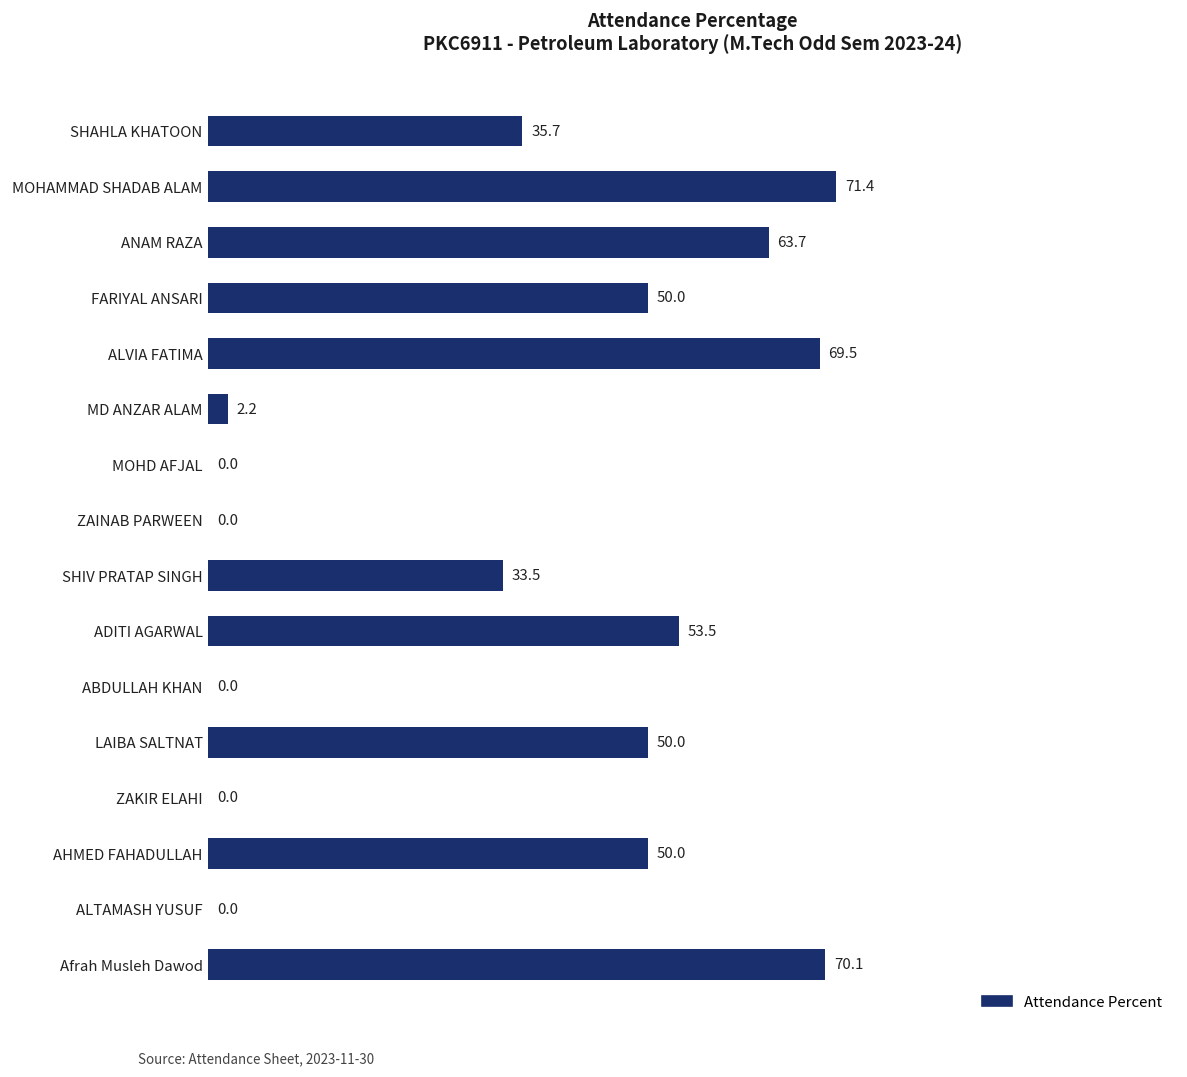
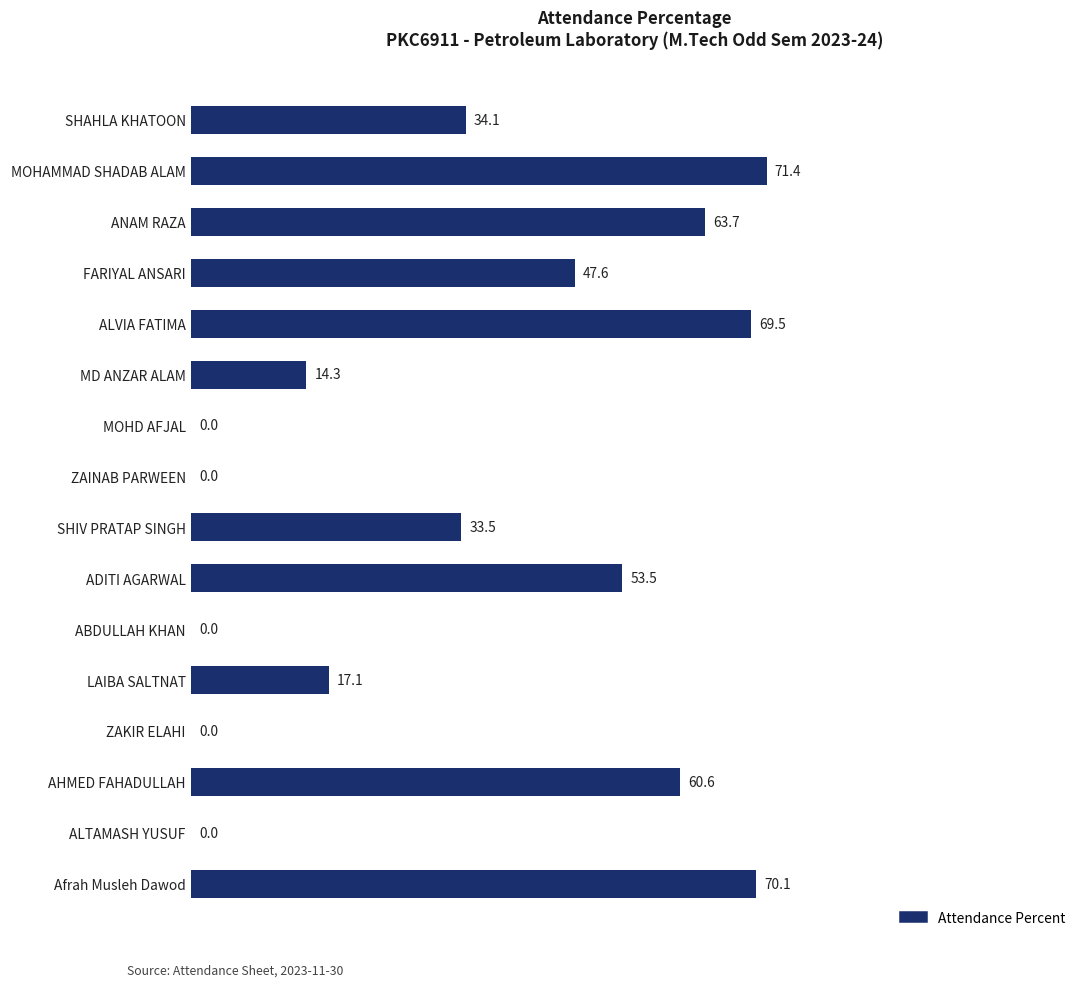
  {
-   "SHAHLA KHATOON": 35.7,
+   "SHAHLA KHATOON": 34.1,
    "MOHAMMAD SHADAB ALAM": 71.4,
    "ANAM RAZA": 63.7,
-   "FARIYAL ANSARI": 50.0,
+   "FARIYAL ANSARI": 47.6,
    "ALVIA FATIMA": 69.5,
-   "MD ANZAR ALAM": 2.2,
+   "MD ANZAR ALAM": 14.3,
    "MOHD AFJAL": 0.0,
    "ZAINAB PARWEEN": 0.0,
    "SHIV PRATAP SINGH": 33.5,
    "ADITI AGARWAL": 53.5,
    "ABDULLAH KHAN": 0.0,
-   "LAIBA SALTNAT": 50.0,
+   "LAIBA SALTNAT": 17.1,
    "ZAKIR ELAHI": 0.0,
-   "AHMED FAHADULLAH": 50.0,
+   "AHMED FAHADULLAH": 60.6,
    "ALTAMASH YUSUF": 0.0,
    "Afrah Musleh Dawod": 70.1
  }
